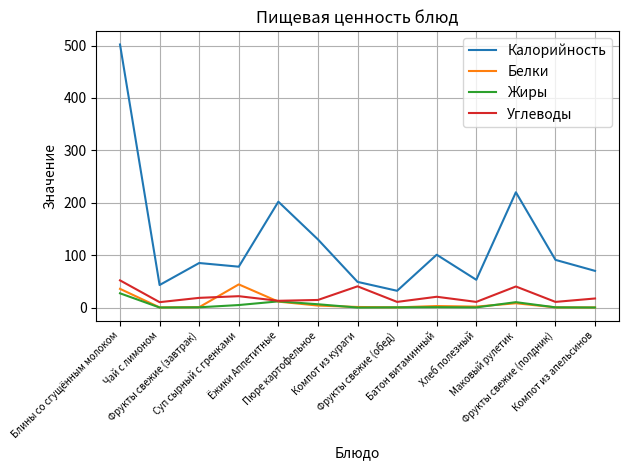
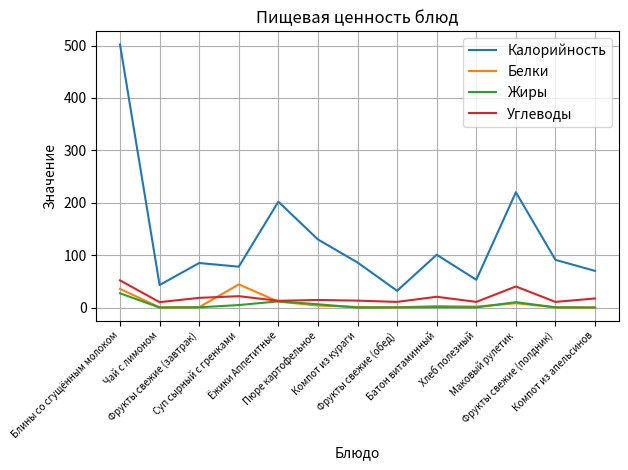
  {
    "Калорийность": {
      "Блины со сгущённым молоком": 500,
      "Чай с лимоном": 40,
      "Фрукты свежие (завтрак)": 90,
      "Суп сырный с гренками": 80,
      "Ёжики Аппетитные": 200,
      "Пюре картофельное": 130,
-     "Компот из кураги": 50,
+     "Компот из кураги": 90,
      "Фрукты свежие (обед)": 30,
      "Батон витаминный": 100,
      "Хлеб полезный": 50,
      "Маковый рулетик": 220,
      "Фрукты свежие (полдник)": 90,
      "Компот из апельсинов": 70
    },
    "Белки": {
      "Блины со сгущённым молоком": 40,
      "Суп сырный с гренками": 40
    },
    "Жиры": {
      "Блины со сгущённым молоком": 30,
      "Суп сырный с гренками": 0
    },
    "Углеводы": {
      "Блины со сгущённым молоком": 50,
      "Чай с лимоном": 10,
      "Фрукты свежие (завтрак)": 20,
      "Суп сырный с гренками": 20,
      "Пюре картофельное": 10,
-     "Компот из кураги": 40,
+     "Компот из кураги": 10,
      "Фрукты свежие (обед)": 10,
      "Батон витаминный": 20,
      "Хлеб полезный": 10,
      "Маковый рулетик": 40,
      "Фрукты свежие (полдник)": 10,
      "Компот из апельсинов": 20
    }
  }
